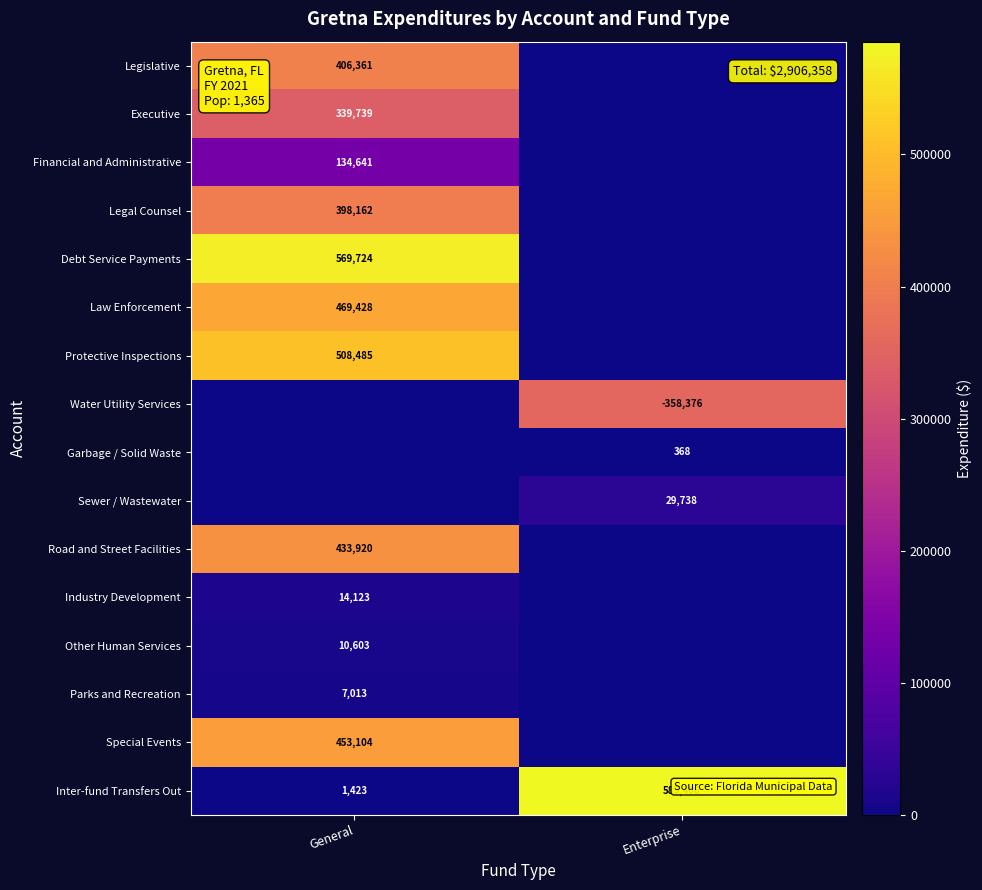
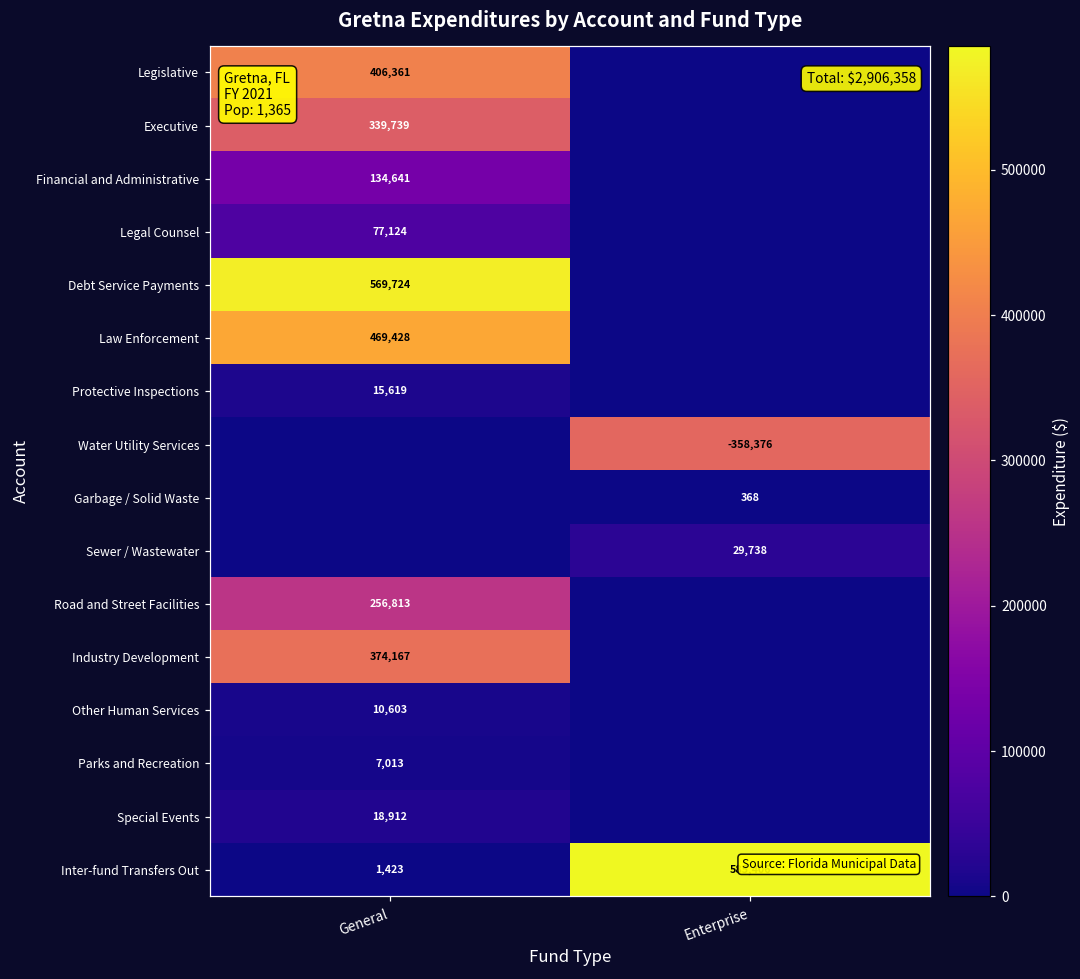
  {
    "Legislative": {
      "General": "406,361"
    },
    "Executive": {
      "General": "339,739"
    },
    "Financial and Administrative": {
      "General": "134,641"
    },
    "Legal Counsel": {
-     "General": "398,162"
+     "General": "77,124"
    },
    "Debt Service Payments": {
      "General": "569,724"
    },
    "Law Enforcement": {
      "General": "469,428"
    },
    "Protective Inspections": {
-     "General": "508,485"
+     "General": "15,619"
    },
    "Water Utility Services": {
      "Enterprise": "-358,376"
    },
    "Garbage / Solid Waste": {
      "Enterprise": "368"
    },
    "Sewer / Wastewater": {
      "Enterprise": "29,738"
    },
    "Road and Street Facilities": {
-     "General": "433,920"
+     "General": "256,813"
    },
    "Industry Development": {
-     "General": "14,123"
+     "General": "374,167"
    },
    "Other Human Services": {
      "General": "10,603"
    },
    "Parks and Recreation": {
      "General": "7,013"
    },
    "Special Events": {
-     "General": "453,104"
+     "General": "18,912"
    },
    "Inter-fund Transfers Out": {
      "General": "1,423"
    }
  }
